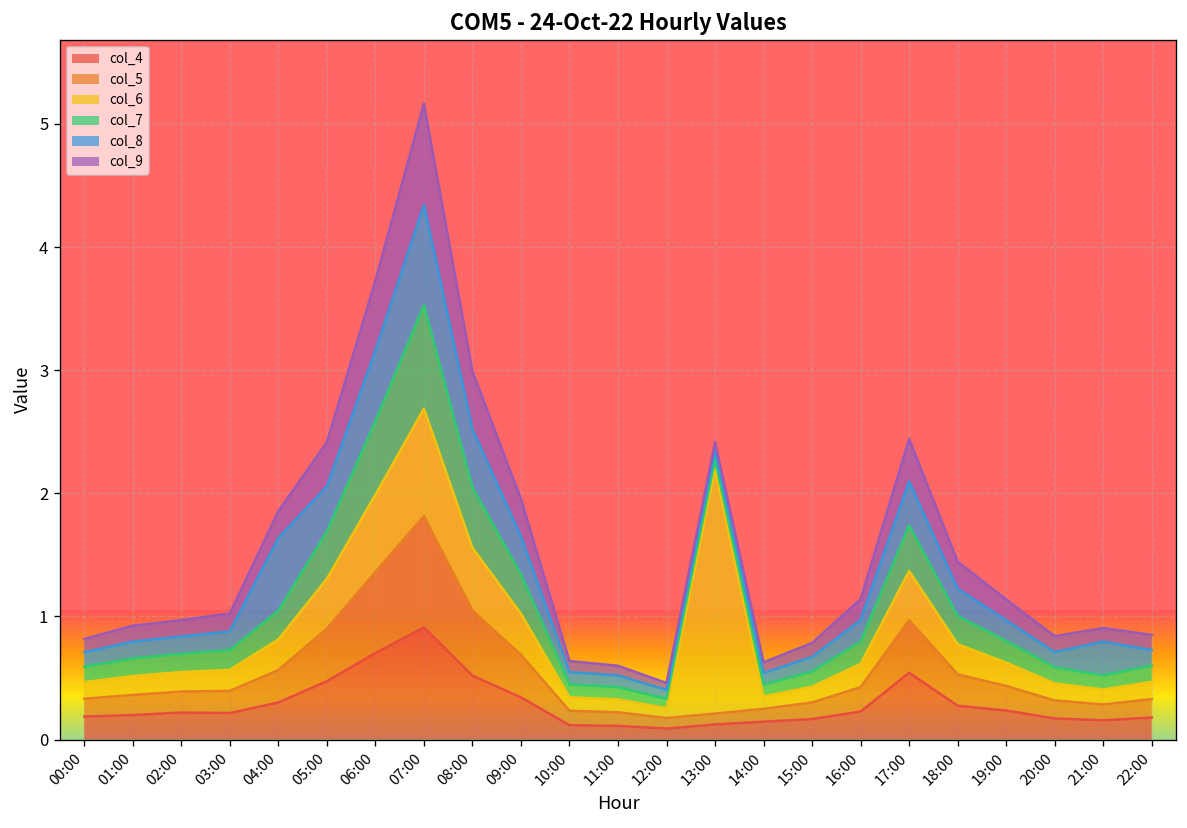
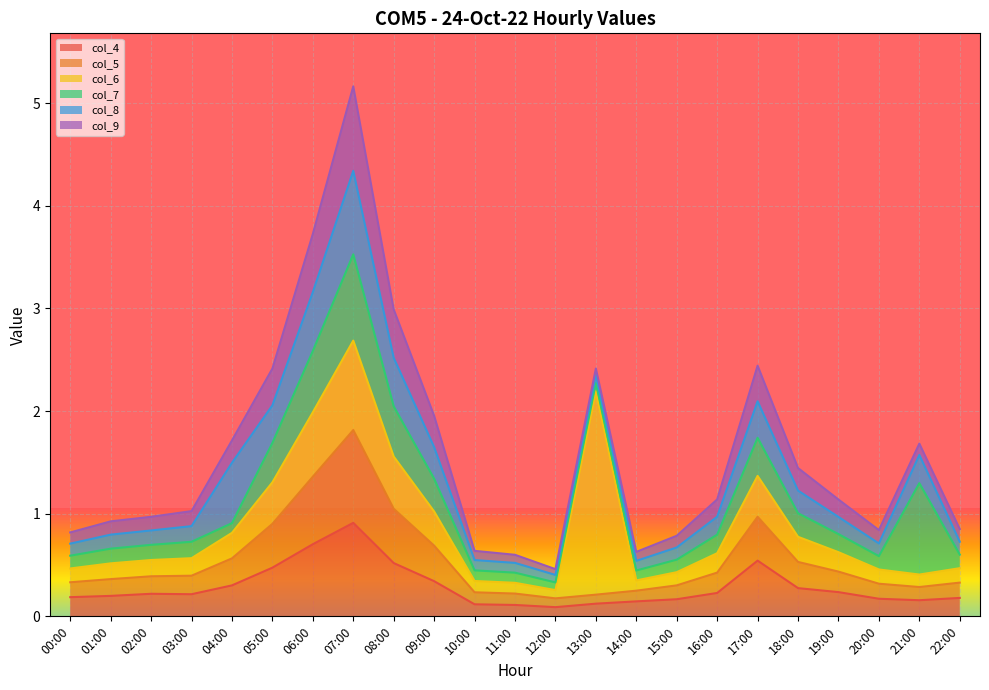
  {
    "col_6": {
      "00:00": 0.13,
      "01:00": 0.15,
      "02:00": 0.16,
      "03:00": 0.17,
      "04:00": 0.25,
      "05:00": 0.40,
      "06:00": 0.63,
      "07:00": 0.87,
      "08:00": 0.51,
      "09:00": 0.33,
      "10:00": 0.11,
      "11:00": 0.10,
      "12:00": 0.08,
      "13:00": 1.98,
      "14:00": 0.10,
      "15:00": 0.13,
      "16:00": 0.19,
      "17:00": 0.40,
      "18:00": 0.24,
      "19:00": 0.19,
      "20:00": 0.14,
      "21:00": 0.12,
      "22:00": 0.14
    },
    "col_7": {
      "00:00": 0.12,
      "01:00": 0.14,
      "02:00": 0.15,
      "03:00": 0.16,
-     "04:00": 0.23,
+     "04:00": 0.09,
      "05:00": 0.38,
      "06:00": 0.60,
      "07:00": 0.84,
      "08:00": 0.49,
      "09:00": 0.32,
      "10:00": 0.10,
      "11:00": 0.10,
      "12:00": 0.07,
      "13:00": 0.08,
      "14:00": 0.10,
      "15:00": 0.12,
      "16:00": 0.18,
      "17:00": 0.37,
      "18:00": 0.23,
      "19:00": 0.18,
      "20:00": 0.13,
-     "21:00": 0.11,
+     "21:00": 0.89,
      "22:00": 0.13
    },
    "col_8": {
      "00:00": 0.12,
      "01:00": 0.14,
      "02:00": 0.14,
      "03:00": 0.15,
      "04:00": 0.59,
      "05:00": 0.37,
      "06:00": 0.57,
      "07:00": 0.81,
      "08:00": 0.47,
      "09:00": 0.31,
      "10:00": 0.10,
      "11:00": 0.10,
      "12:00": 0.07,
      "13:00": 0.08,
      "14:00": 0.09,
      "15:00": 0.12,
      "16:00": 0.17,
      "17:00": 0.36,
      "18:00": 0.22,
      "19:00": 0.17,
      "20:00": 0.12,
      "21:00": 0.28,
      "22:00": 0.13
    },
    "col_9": {
      "00:00": 0.11,
      "01:00": 0.13,
      "02:00": 0.13,
      "03:00": 0.15,
      "04:00": 0.22,
      "05:00": 0.36,
      "06:00": 0.57,
      "07:00": 0.82,
      "08:00": 0.47,
      "09:00": 0.31,
      "10:00": 0.09,
      "11:00": 0.08,
      "12:00": 0.06,
      "13:00": 0.06,
      "14:00": 0.09,
      "15:00": 0.11,
      "16:00": 0.17,
      "17:00": 0.35,
      "18:00": 0.22,
      "19:00": 0.17,
      "20:00": 0.13,
      "21:00": 0.11,
      "22:00": 0.12
    }
  }
